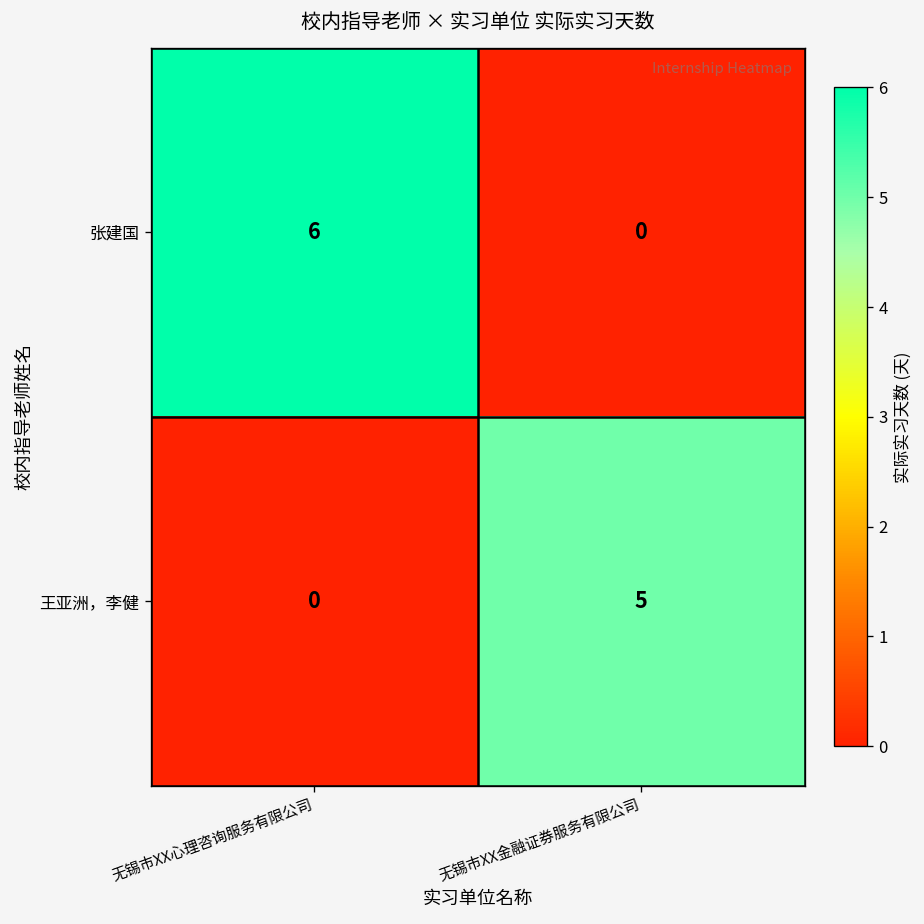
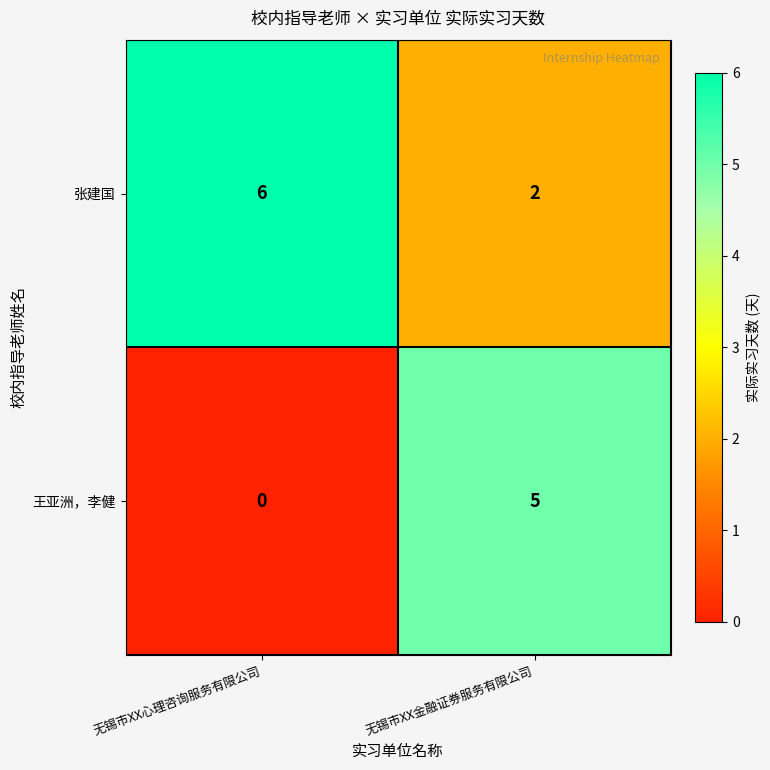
  {
    "张建国": {
      "无锡市XX心理咨询服务有限公司": 6,
-     "无锡市XX金融证券服务有限公司": 0
+     "无锡市XX金融证券服务有限公司": 2
    },
    "王亚洲，李健": {
      "无锡市XX心理咨询服务有限公司": 0,
      "无锡市XX金融证券服务有限公司": 5
    }
  }
